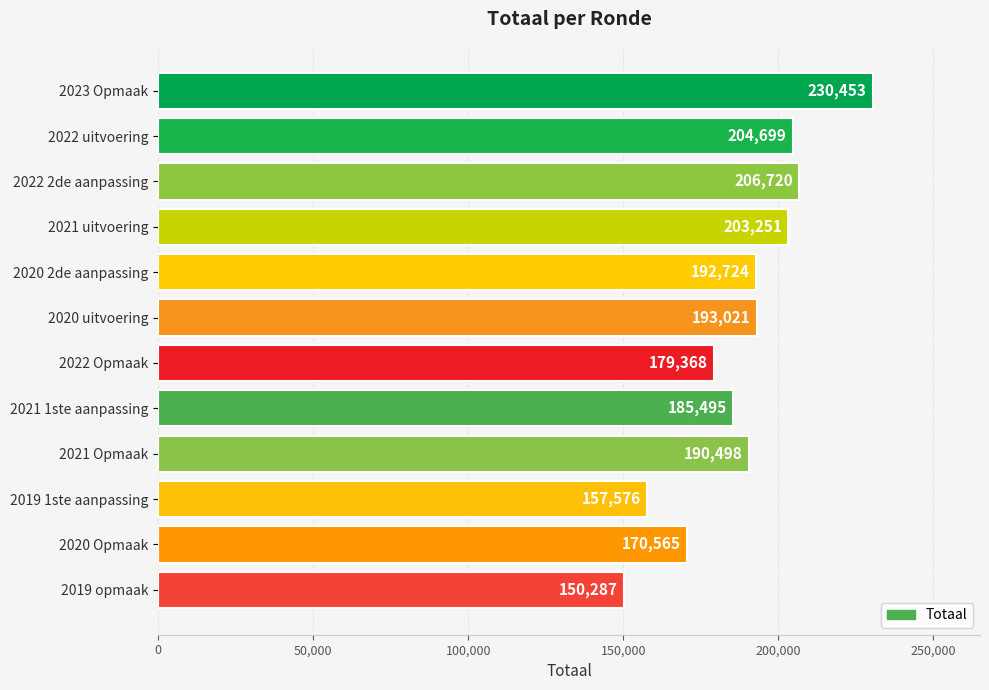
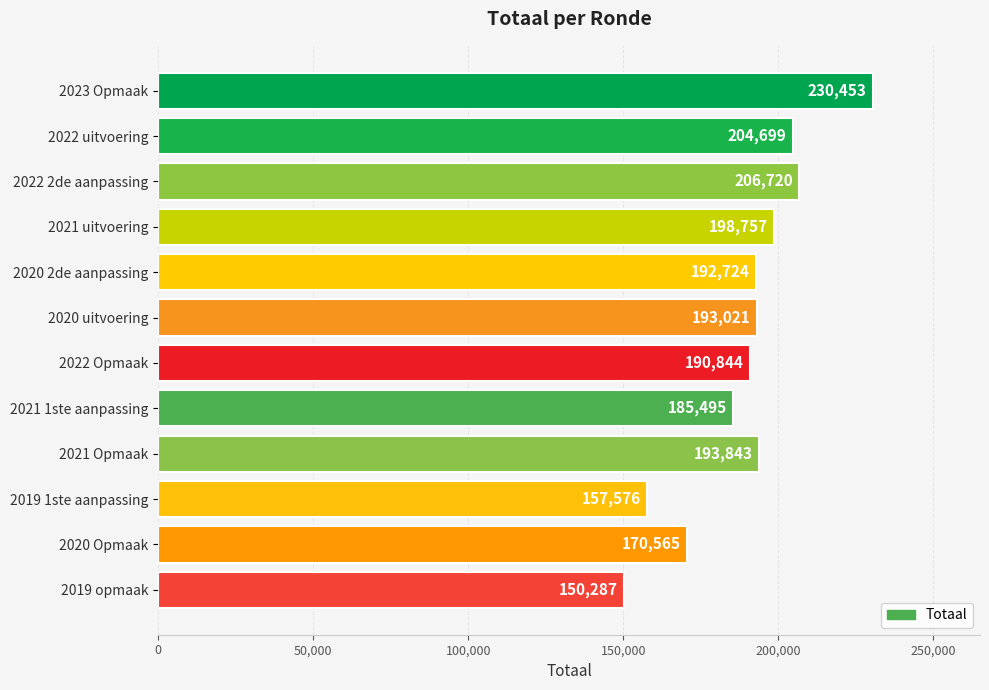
  {
    "2023 Opmaak": "230,453",
    "2022 uitvoering": "204,699",
    "2022 2de aanpassing": "206,720",
-   "2021 uitvoering": "203,251",
+   "2021 uitvoering": "198,757",
    "2020 2de aanpassing": "192,724",
    "2020 uitvoering": "193,021",
-   "2022 Opmaak": "179,368",
+   "2022 Opmaak": "190,844",
    "2021 1ste aanpassing": "185,495",
-   "2021 Opmaak": "190,498",
+   "2021 Opmaak": "193,843",
    "2019 1ste aanpassing": "157,576",
    "2020 Opmaak": "170,565",
    "2019 opmaak": "150,287"
  }
